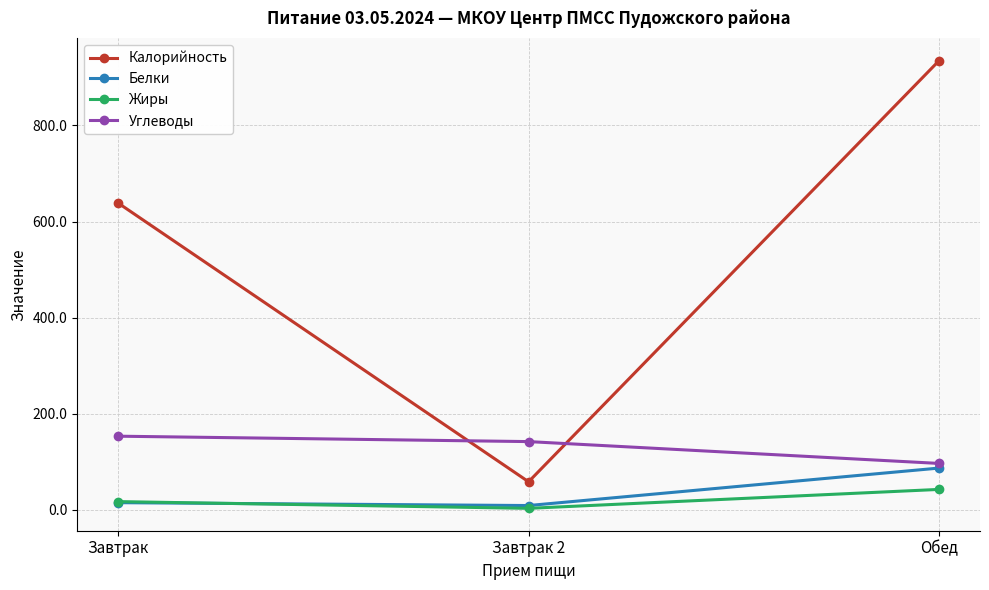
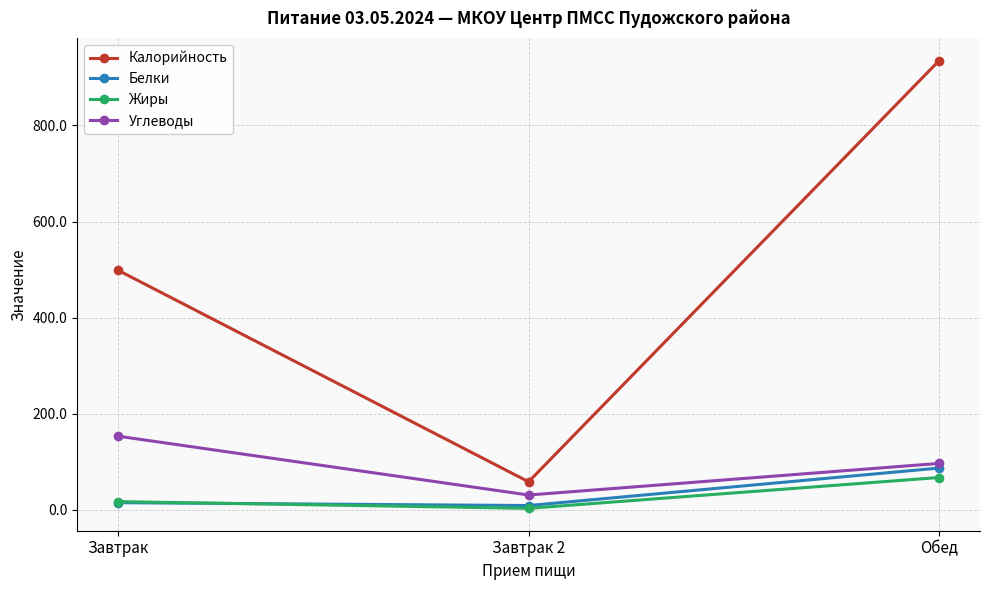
  {
    "Калорийность": {
-     "Завтрак": 640,
+     "Завтрак": 500,
      "Завтрак 2": 60,
      "Обед": 930
    },
    "Белки": {
      "Завтрак 2": 10,
      "Обед": 90
    },
    "Жиры": {
      "Завтрак 2": 0,
-     "Обед": 40
+     "Обед": 70
    },
    "Углеводы": {
      "Завтрак": 150,
-     "Завтрак 2": 140,
+     "Завтрак 2": 30,
      "Обед": 100
    }
  }
